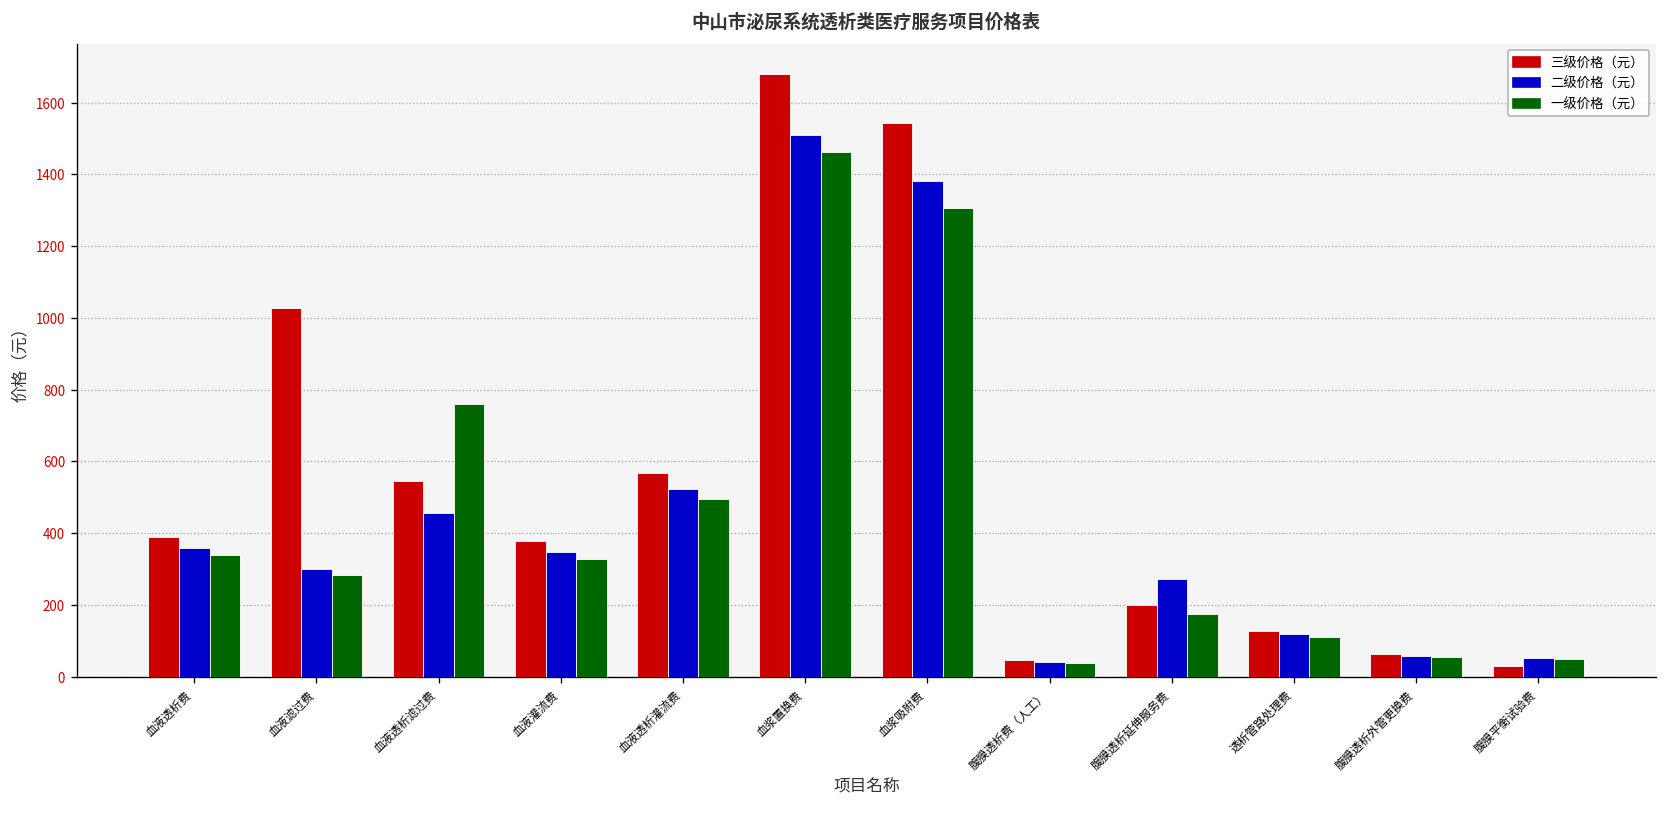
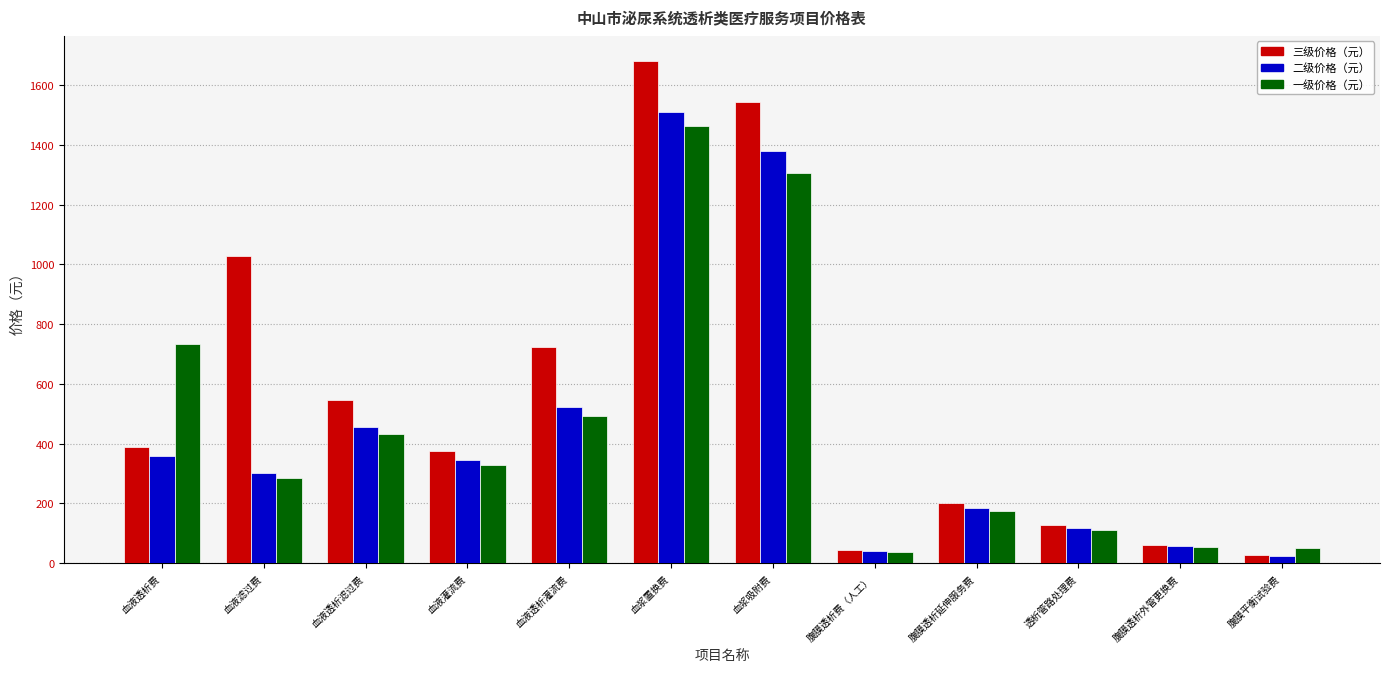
  {
    "三级价格（元）": {
      "血液透析费": 390,
      "血液滤过费": 1030,
      "血液透析滤过费": 550,
      "血液灌流费": 380,
-     "血液透析灌流费": 570,
+     "血液透析灌流费": 720,
      "血浆置换费": 1680,
      "血浆吸附费": 1540,
      "腹膜透析费（人工）": 50,
      "腹膜透析延伸服务费": 200,
      "透析管路处理费": 130,
      "腹膜透析外管更换费": 60,
      "腹膜平衡试验费": 30
    },
    "二级价格（元）": {
      "血液透析费": 360,
      "血液滤过费": 300,
      "血液透析滤过费": 460,
      "血液灌流费": 350,
      "血液透析灌流费": 520,
      "血浆置换费": 1510,
      "血浆吸附费": 1380,
      "腹膜透析费（人工）": 40,
-     "腹膜透析延伸服务费": 270,
+     "腹膜透析延伸服务费": 180,
      "透析管路处理费": 120,
      "腹膜透析外管更换费": 60,
-     "腹膜平衡试验费": 50
+     "腹膜平衡试验费": 20
    },
    "一级价格（元）": {
-     "血液透析费": 340,
+     "血液透析费": 730,
      "血液滤过费": 280,
-     "血液透析滤过费": 760,
+     "血液透析滤过费": 430,
      "血液灌流费": 330,
      "血液透析灌流费": 490,
      "血浆置换费": 1460,
      "血浆吸附费": 1310,
      "腹膜透析费（人工）": 40,
      "腹膜透析延伸服务费": 170,
      "透析管路处理费": 110,
      "腹膜透析外管更换费": 50,
      "腹膜平衡试验费": 50
    }
  }
